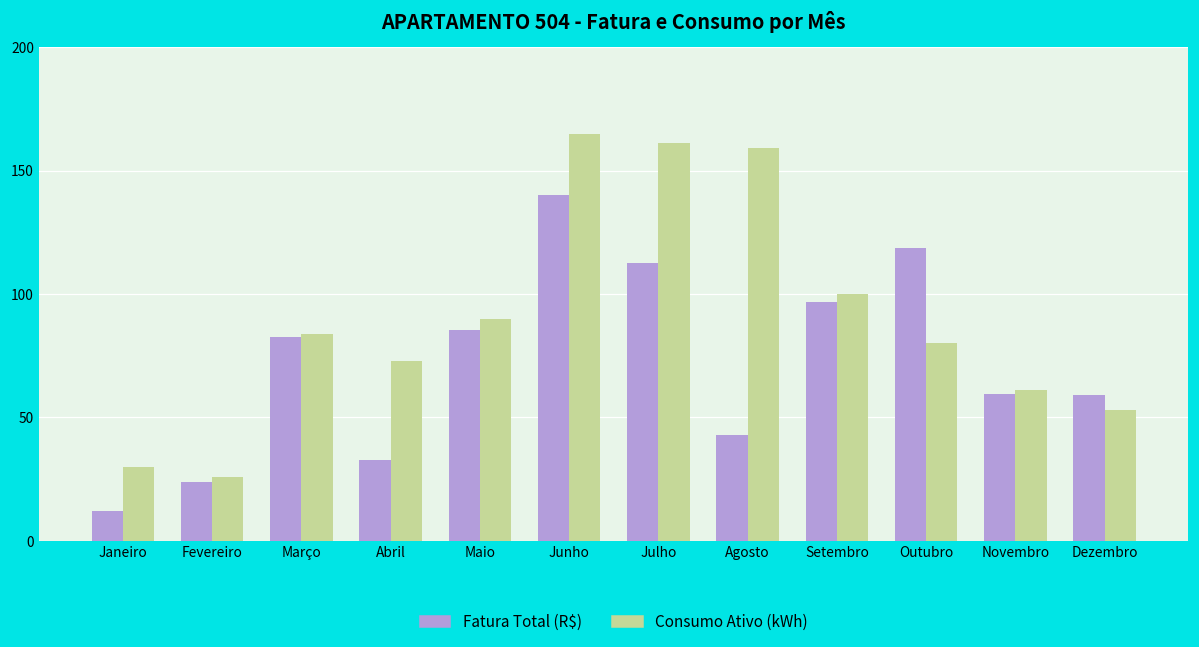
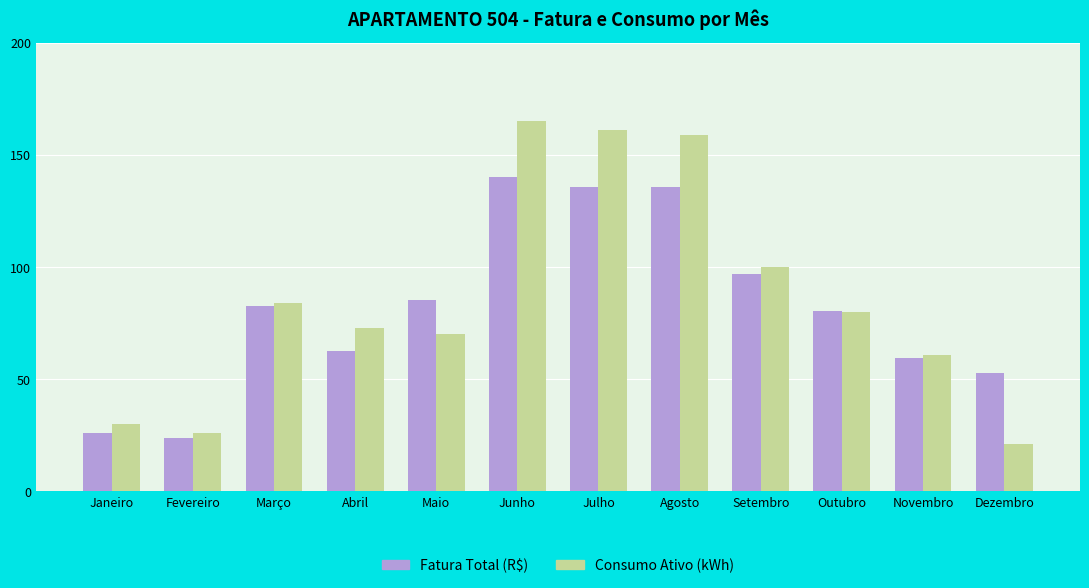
  {
    "Fatura Total (R$)": {
-     "Janeiro": 12,
+     "Janeiro": 26,
      "Fevereiro": 24,
      "Março": 83,
-     "Abril": 33,
+     "Abril": 63,
      "Maio": 85,
      "Junho": 140,
-     "Julho": 113,
-     "Agosto": 43,
+     "Julho": 136,
+     "Agosto": 136,
      "Setembro": 97,
-     "Outubro": 119,
+     "Outubro": 80,
      "Novembro": 59,
-     "Dezembro": 59
+     "Dezembro": 53
    },
    "Consumo Ativo (kWh)": {
      "Janeiro": 30,
      "Fevereiro": 26,
      "Março": 84,
      "Abril": 73,
-     "Maio": 90,
+     "Maio": 70,
      "Junho": 165,
      "Julho": 161,
      "Agosto": 159,
      "Setembro": 100,
      "Outubro": 80,
      "Novembro": 61,
-     "Dezembro": 53
+     "Dezembro": 21
    }
  }
